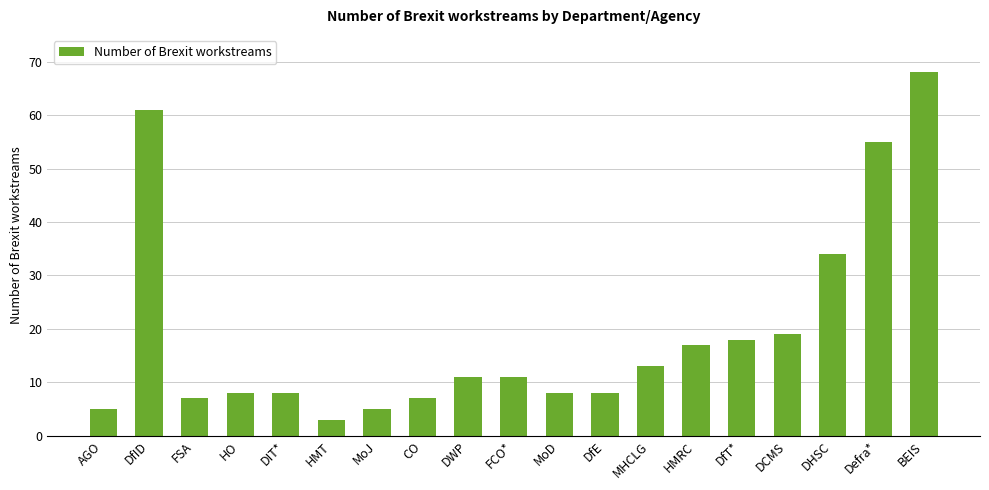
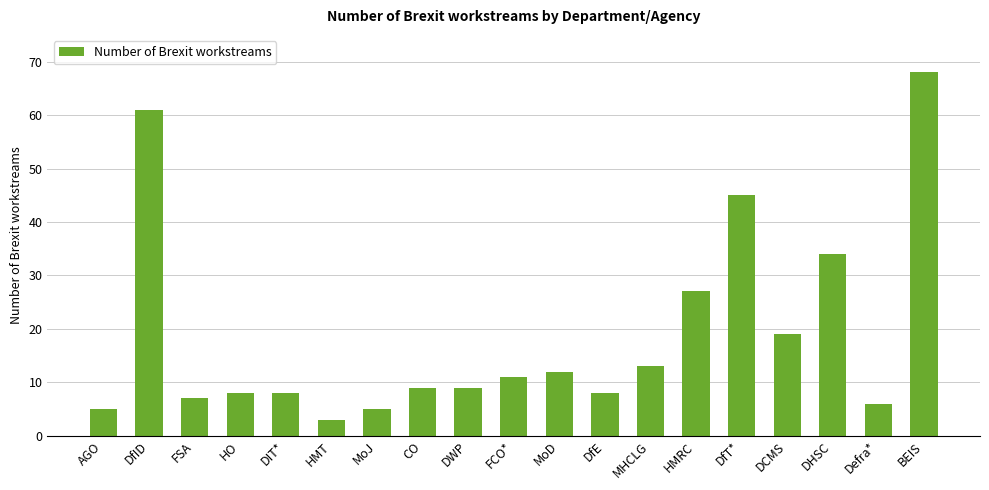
  {
    "AGO": 5,
    "DfID": 61,
    "FSA": 7,
    "HO": 8,
    "DIT*": 8,
    "HMT": 3,
    "MoJ": 5,
-   "CO": 7,
-   "DWP": 11,
+   "CO": 9,
+   "DWP": 9,
    "FCO*": 11,
-   "MoD": 8,
+   "MoD": 12,
    "DfE": 8,
    "MHCLG": 13,
-   "HMRC": 17,
-   "DfT*": 18,
+   "HMRC": 27,
+   "DfT*": 45,
    "DCMS": 19,
    "DHSC": 34,
-   "Defra*": 55,
+   "Defra*": 6,
    "BEIS": 68
  }
